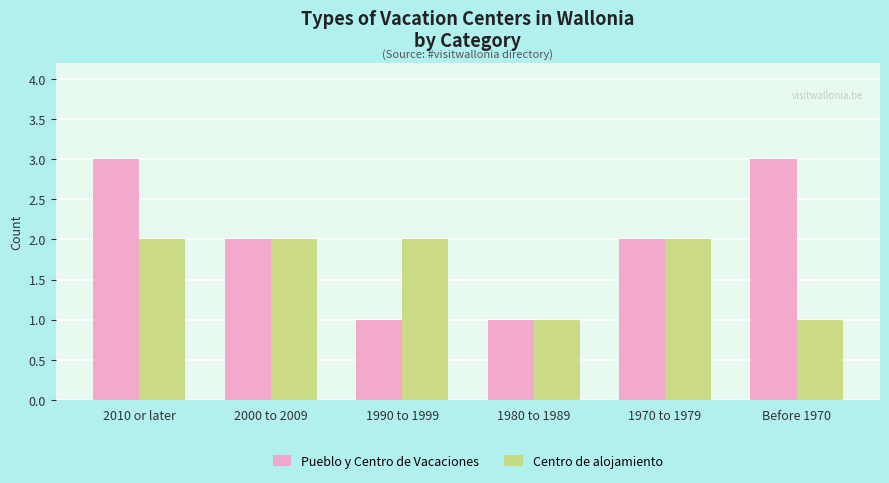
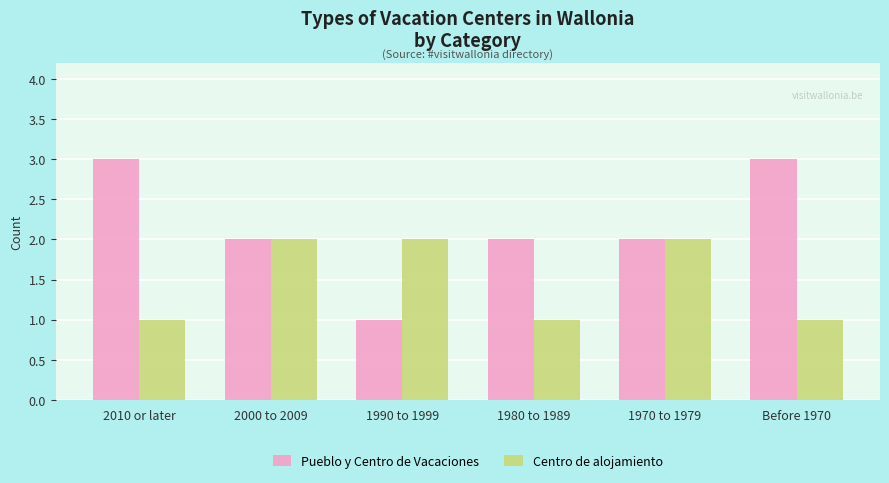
  {
    "Pueblo y Centro de Vacaciones": {
      "2010 or later": 3,
      "2000 to 2009": 2,
      "1990 to 1999": 1,
-     "1980 to 1989": 1,
+     "1980 to 1989": 2,
      "1970 to 1979": 2,
      "Before 1970": 3
    },
    "Centro de alojamiento": {
-     "2010 or later": 2,
+     "2010 or later": 1,
      "2000 to 2009": 2,
      "1990 to 1999": 2,
      "1980 to 1989": 1,
      "1970 to 1979": 2,
      "Before 1970": 1
    }
  }
